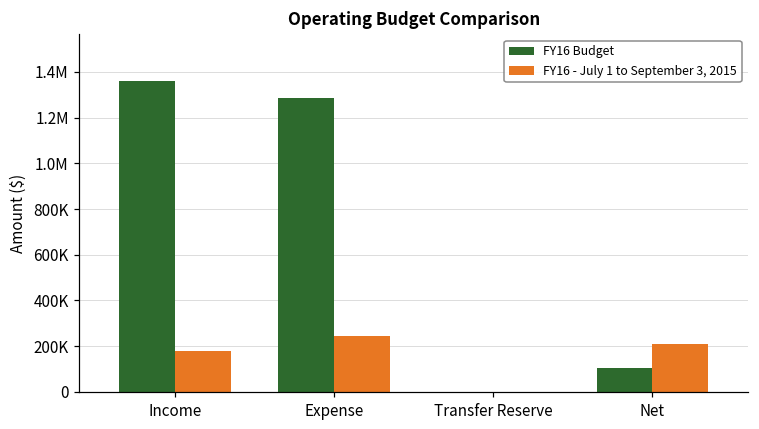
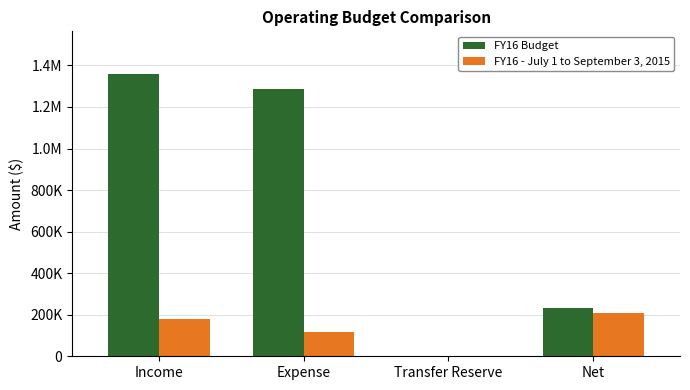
  {
    "FY16 Budget": {
      "Income": 1360000,
      "Expense": 1290000,
      "Transfer Reserve": 0,
-     "Net": 100000
+     "Net": 230000
    },
    "FY16 - July 1 to September 3, 2015": {
      "Income": 180000,
-     "Expense": 250000,
+     "Expense": 120000,
      "Transfer Reserve": 0,
      "Net": 210000
    }
  }
